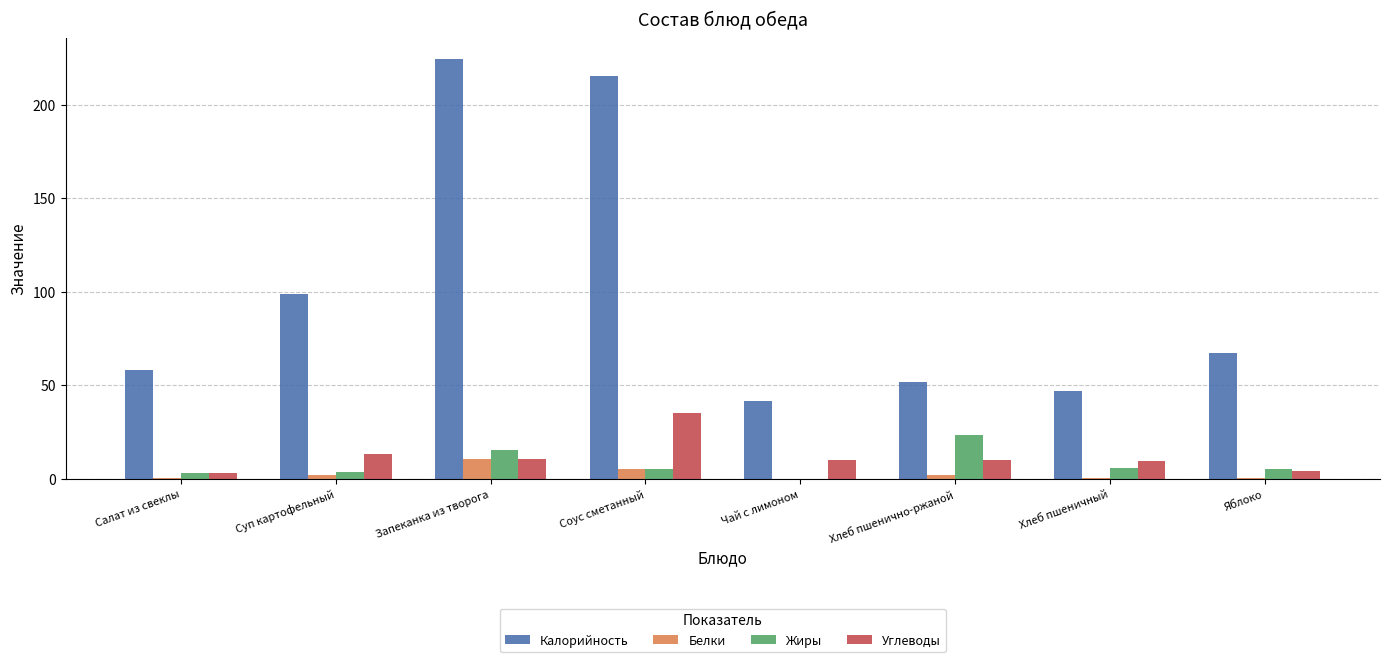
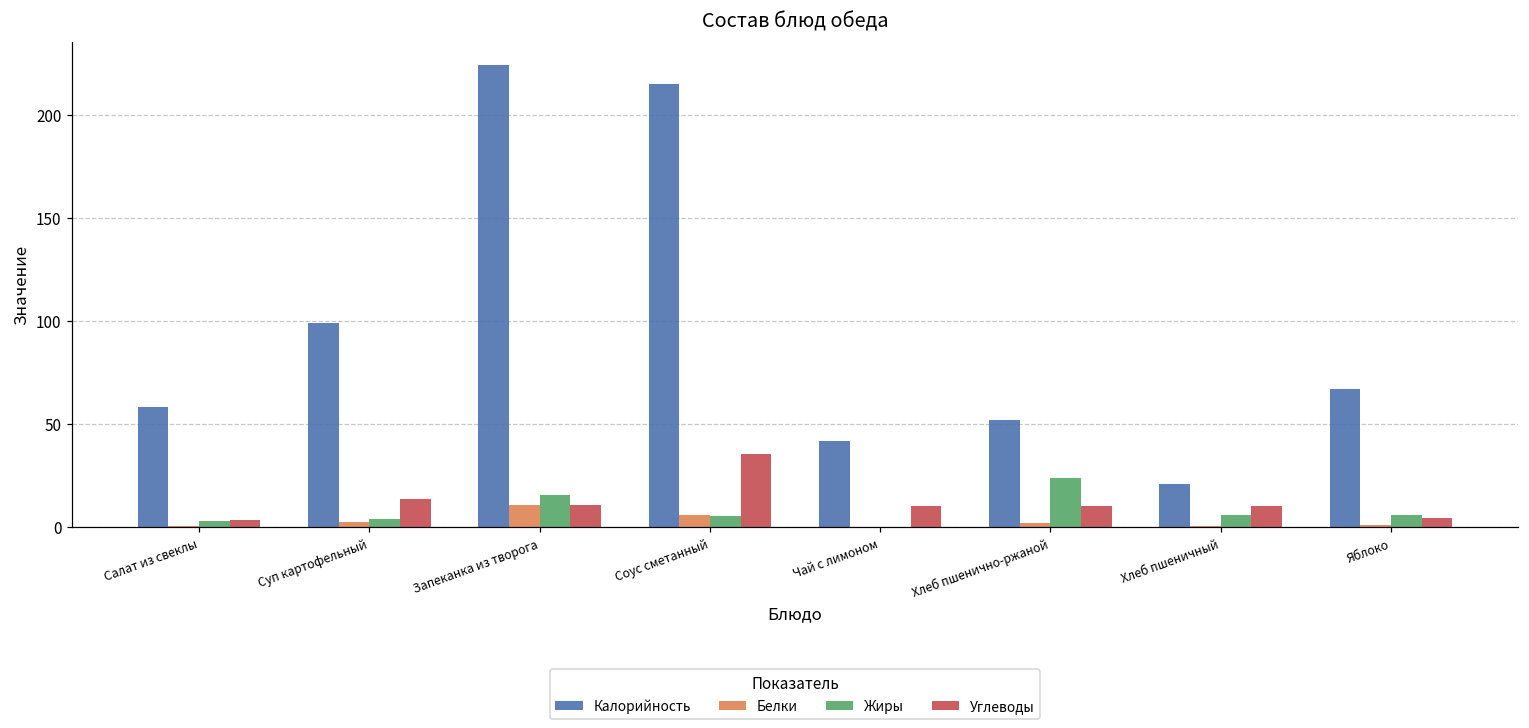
  {
    "Калорийность": {
      "Салат из свеклы": 58,
      "Суп картофельный": 99,
      "Запеканка из творога": 224,
      "Соус сметанный": 215,
      "Чай с лимоном": 42,
      "Хлеб пшенично-ржаной": 52,
-     "Хлеб пшеничный": 47,
+     "Хлеб пшеничный": 21,
      "Яблоко": 67
    },
    "Жиры": {
      "Салат из свеклы": 3,
      "Суп картофельный": 4,
      "Запеканка из творога": 16,
      "Соус сметанный": 5,
      "Хлеб пшенично-ржаной": 24,
      "Хлеб пшеничный": 6,
      "Яблоко": 6
    }
  }
